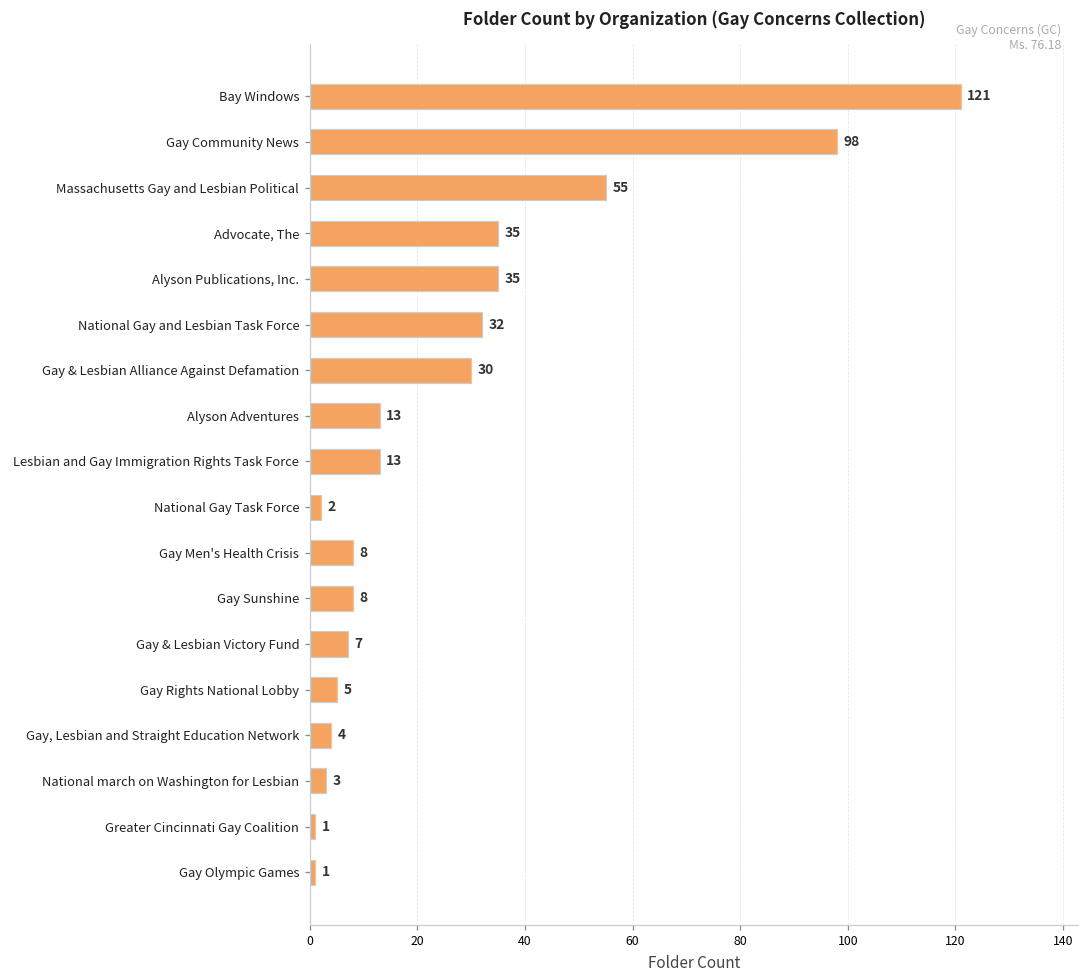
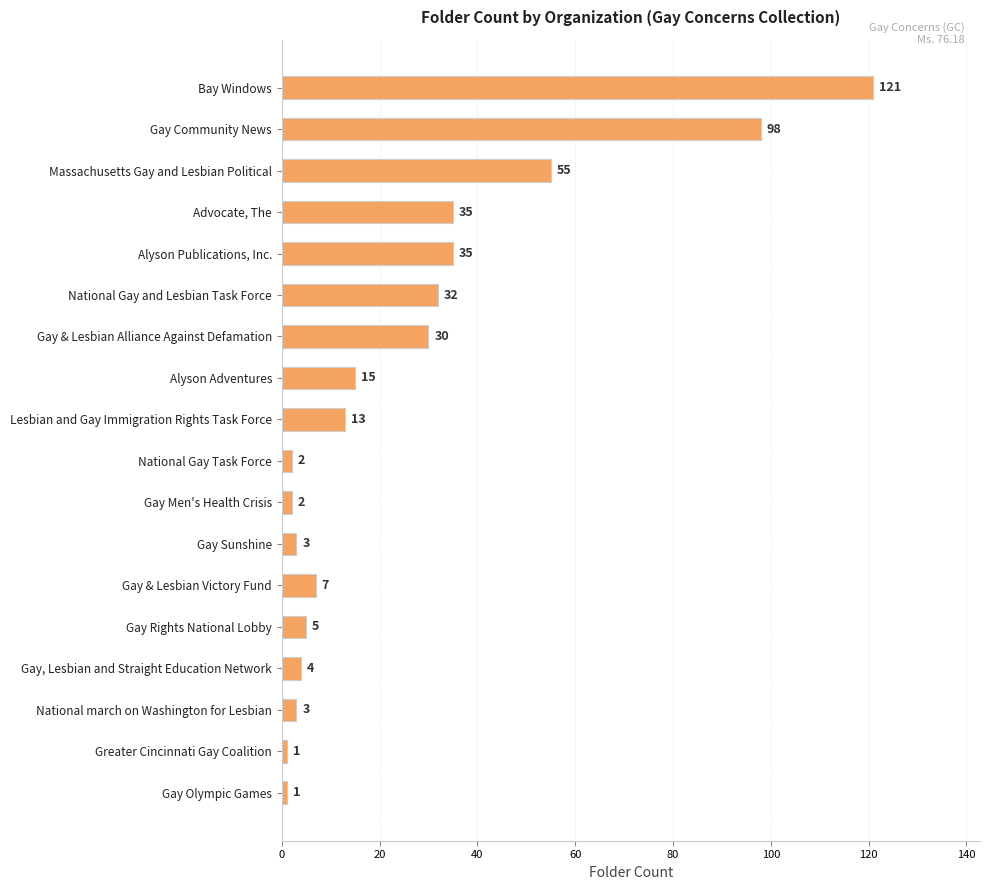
  {
    "Bay Windows": 121,
    "Gay Community News": 98,
    "Massachusetts Gay and Lesbian Political": 55,
    "Advocate, The": 35,
    "Alyson Publications, Inc.": 35,
    "National Gay and Lesbian Task Force": 32,
    "Gay & Lesbian Alliance Against Defamation": 30,
-   "Alyson Adventures": 13,
+   "Alyson Adventures": 15,
    "Lesbian and Gay Immigration Rights Task Force": 13,
    "National Gay Task Force": 2,
-   "Gay Men's Health Crisis": 8,
-   "Gay Sunshine": 8,
+   "Gay Men's Health Crisis": 2,
+   "Gay Sunshine": 3,
    "Gay & Lesbian Victory Fund": 7,
    "Gay Rights National Lobby": 5,
    "Gay, Lesbian and Straight Education Network": 4,
    "National march on Washington for Lesbian": 3,
    "Greater Cincinnati Gay Coalition": 1,
    "Gay Olympic Games": 1
  }
